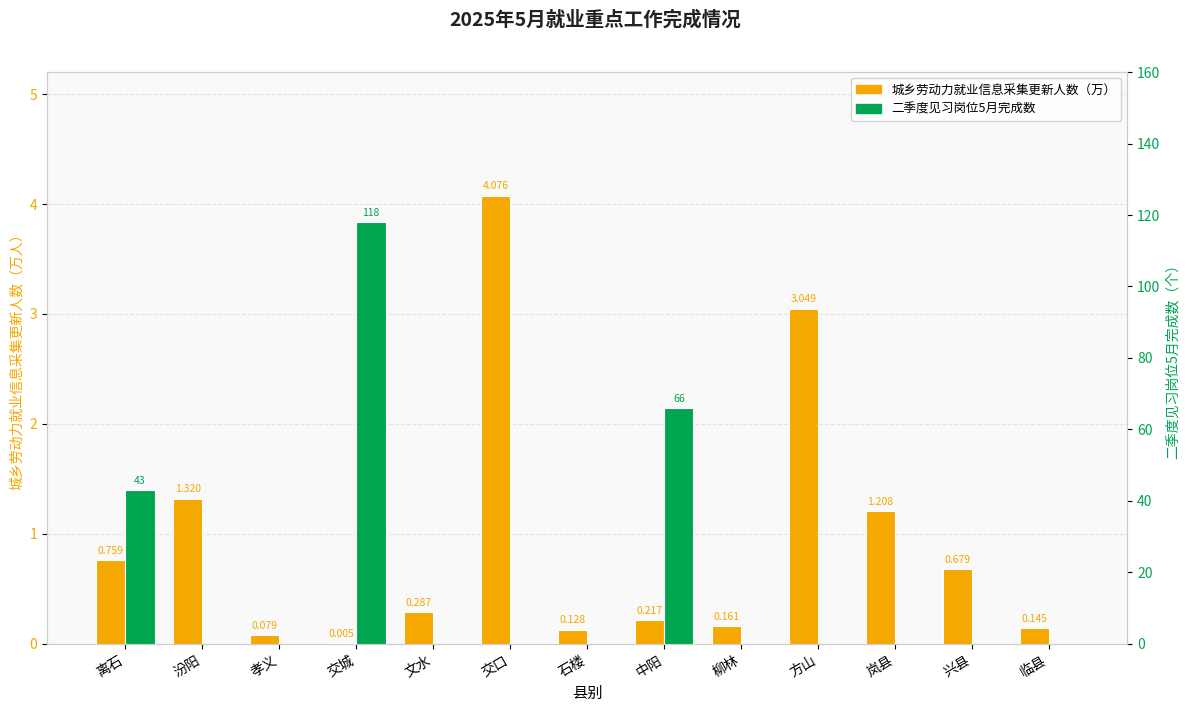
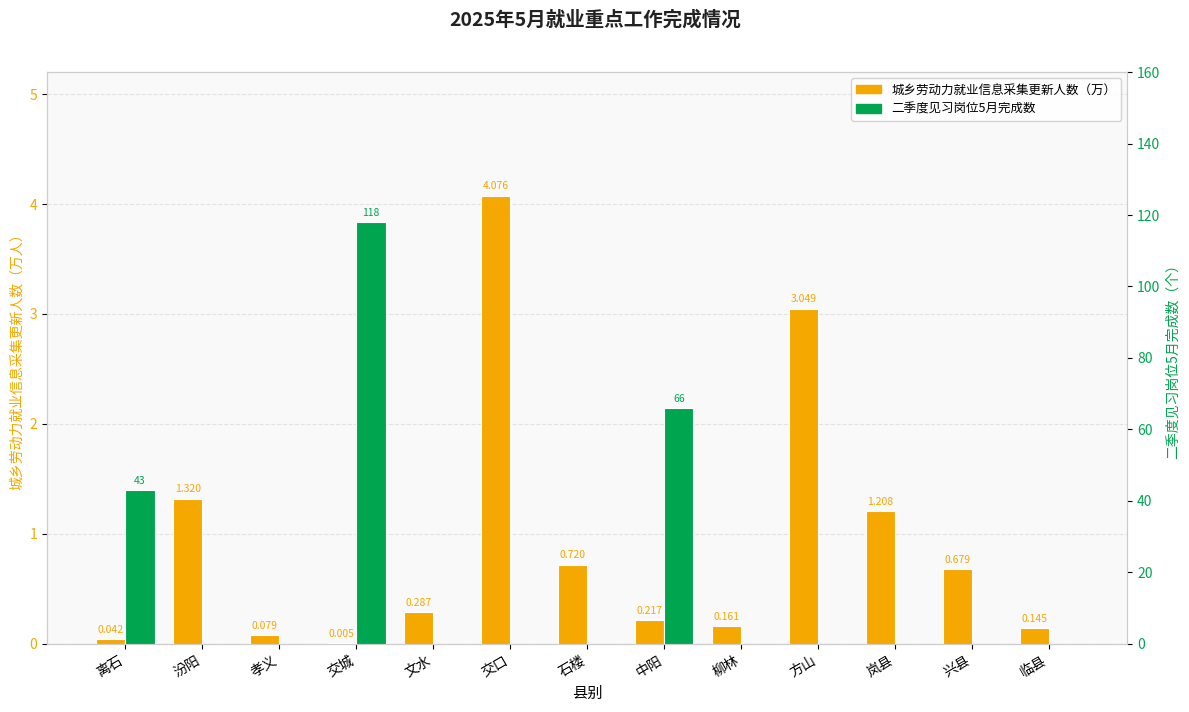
  {
    "城乡劳动力就业信息采集更新人数（万）": {
-     "离石": 0.759,
+     "离石": 0.042,
      "汾阳": 1.320,
      "孝义": 0.079,
      "交城": 0.005,
      "文水": 0.287,
      "交口": 4.076,
-     "石楼": 0.128,
+     "石楼": 0.720,
      "中阳": 0.217,
      "柳林": 0.161,
      "方山": 3.049,
      "岚县": 1.208,
      "兴县": 0.679,
      "临县": 0.145
    },
    "二季度见习岗位5月完成数": {
      "离石": 43,
      "交城": 118,
      "中阳": 66
    }
  }
